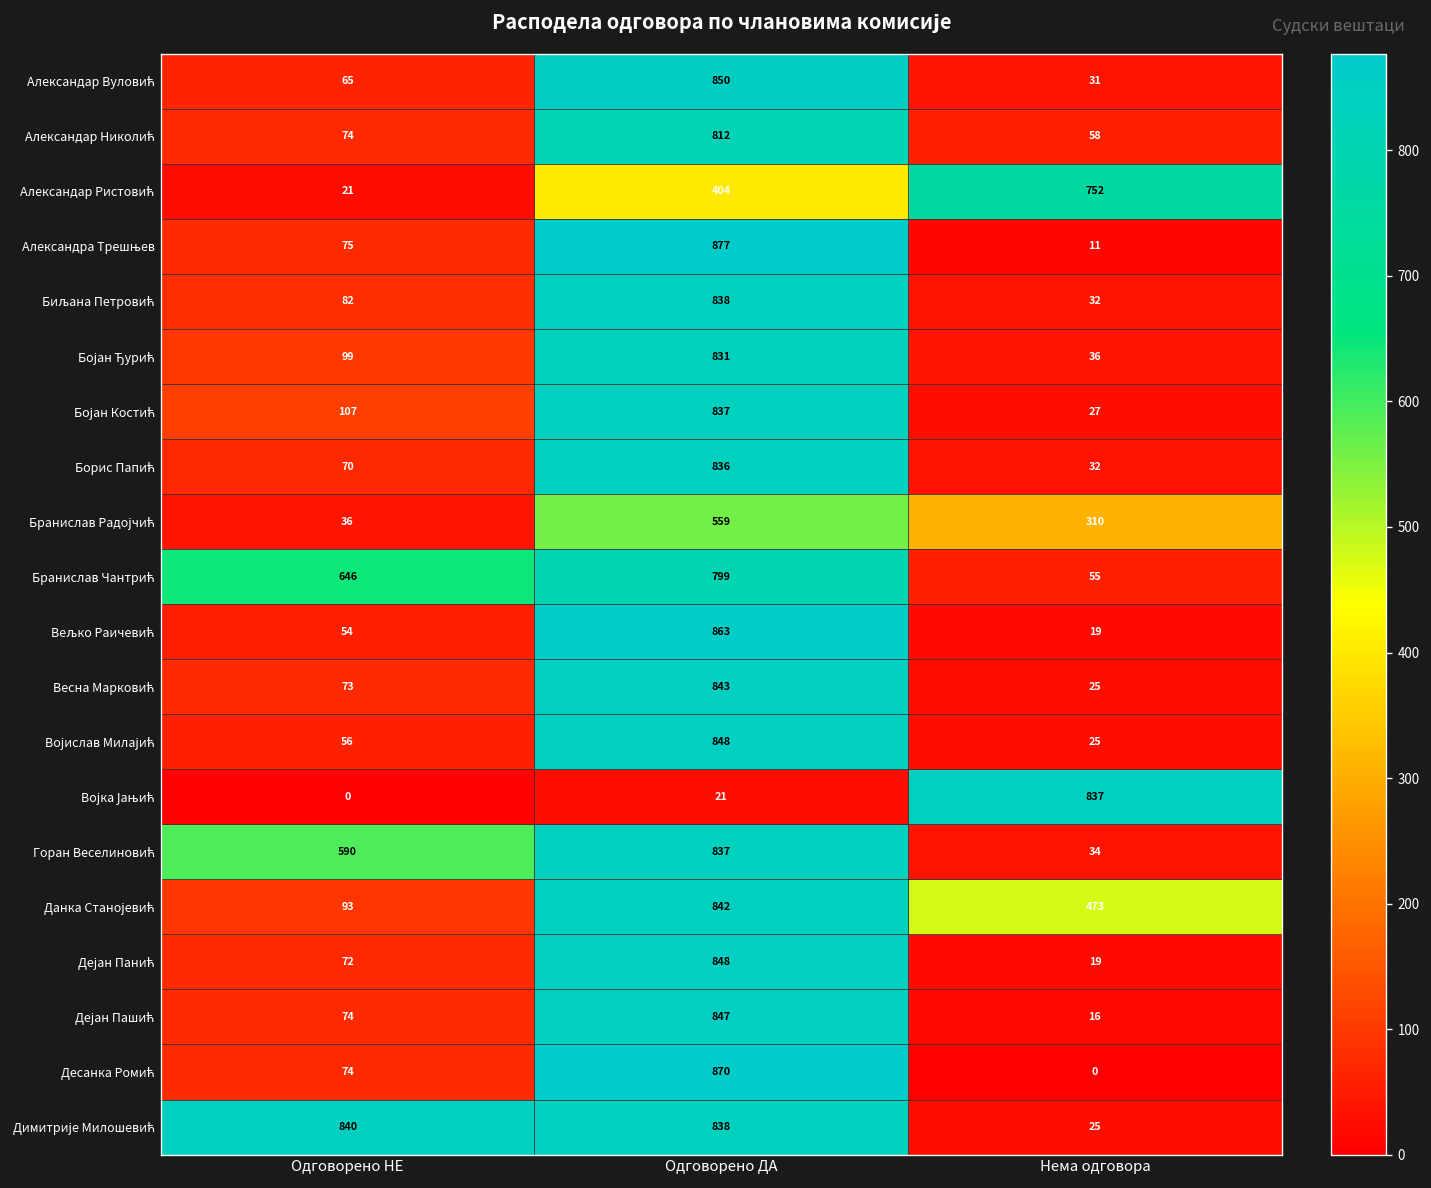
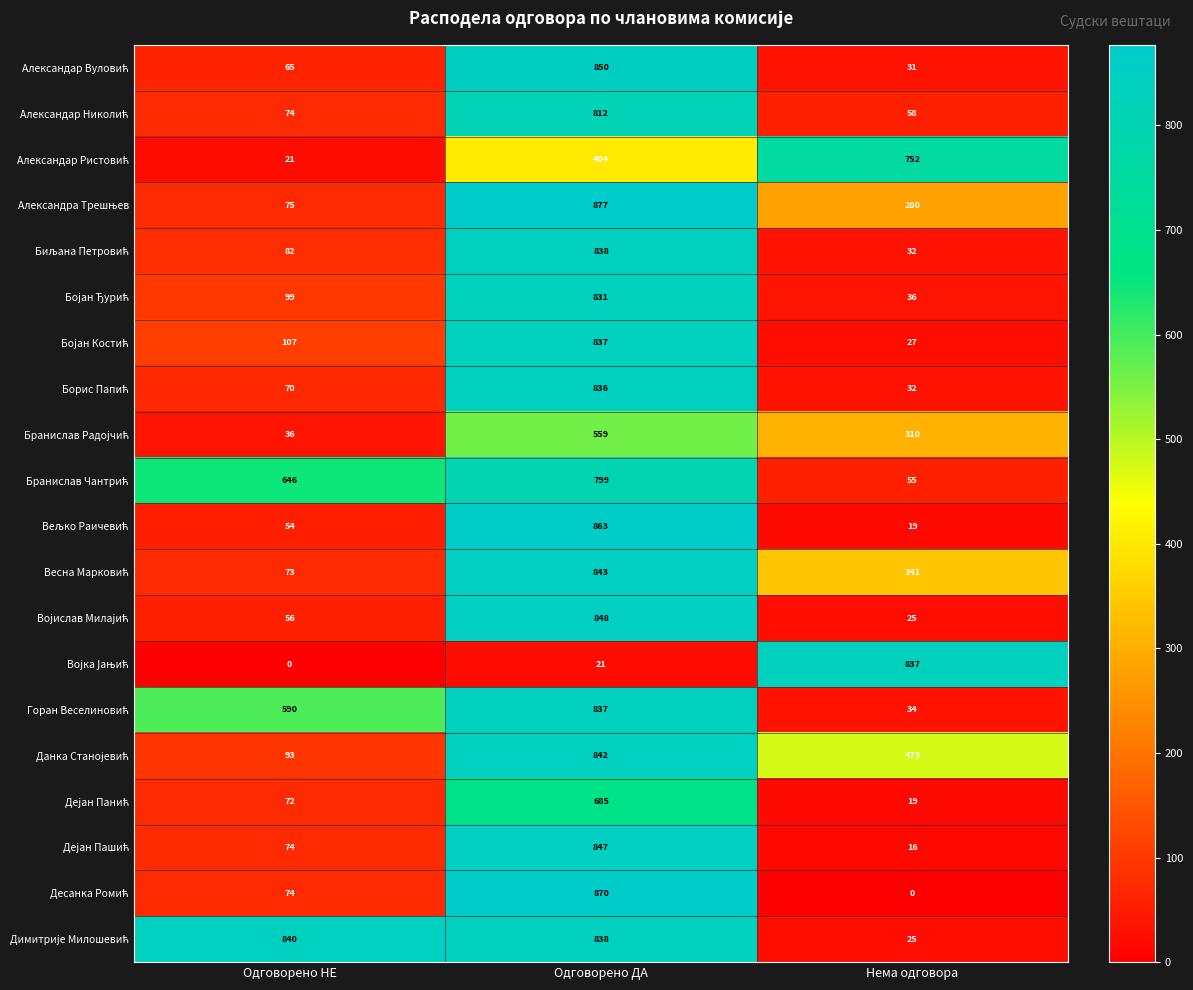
  {
    "Александар Вуловић": {
      "Одговорено НЕ": 65,
      "Одговорено ДА": 850,
      "Нема одговора": 31
    },
    "Александар Николић": {
      "Одговорено НЕ": 74,
      "Одговорено ДА": 812,
      "Нема одговора": 58
    },
    "Александар Ристовић": {
      "Одговорено НЕ": 21,
      "Одговорено ДА": 404,
      "Нема одговора": 752
    },
    "Александра Трешњев": {
      "Одговорено НЕ": 75,
      "Одговорено ДА": 877,
-     "Нема одговора": 11
+     "Нема одговора": 280
    },
    "Биљана Петровић": {
      "Одговорено НЕ": 82,
      "Одговорено ДА": 838,
      "Нема одговора": 32
    },
    "Бојан Ђурић": {
      "Одговорено НЕ": 99,
      "Одговорено ДА": 831,
      "Нема одговора": 36
    },
    "Бојан Костић": {
      "Одговорено НЕ": 107,
      "Одговорено ДА": 837,
      "Нема одговора": 27
    },
    "Борис Папић": {
      "Одговорено НЕ": 70,
      "Одговорено ДА": 836,
      "Нема одговора": 32
    },
    "Бранислав Радојчић": {
      "Одговорено НЕ": 36,
      "Одговорено ДА": 559,
      "Нема одговора": 310
    },
    "Бранислав Чантрић": {
      "Одговорено НЕ": 646,
      "Одговорено ДА": 799,
      "Нема одговора": 55
    },
    "Вељко Раичевић": {
      "Одговорено НЕ": 54,
      "Одговорено ДА": 863,
      "Нема одговора": 19
    },
    "Весна Марковић": {
      "Одговорено НЕ": 73,
      "Одговорено ДА": 843,
-     "Нема одговора": 25
+     "Нема одговора": 341
    },
    "Војислав Милајић": {
      "Одговорено НЕ": 56,
      "Одговорено ДА": 848,
      "Нема одговора": 25
    },
    "Војка Јањић": {
      "Одговорено НЕ": 0,
      "Одговорено ДА": 21,
      "Нема одговора": 837
    },
    "Горан Веселиновић": {
      "Одговорено НЕ": 590,
      "Одговорено ДА": 837,
      "Нема одговора": 34
    },
    "Данка Станојевић": {
      "Одговорено НЕ": 93,
      "Одговорено ДА": 842,
      "Нема одговора": 473
    },
    "Дејан Панић": {
      "Одговорено НЕ": 72,
-     "Одговорено ДА": 848,
+     "Одговорено ДА": 685,
      "Нема одговора": 19
    },
    "Дејан Пашић": {
      "Одговорено НЕ": 74,
      "Одговорено ДА": 847,
      "Нема одговора": 16
    },
    "Десанка Ромић": {
      "Одговорено НЕ": 74,
      "Одговорено ДА": 870,
      "Нема одговора": 0
    },
    "Димитрије Милошевић": {
      "Одговорено НЕ": 840,
      "Одговорено ДА": 838,
      "Нема одговора": 25
    }
  }
